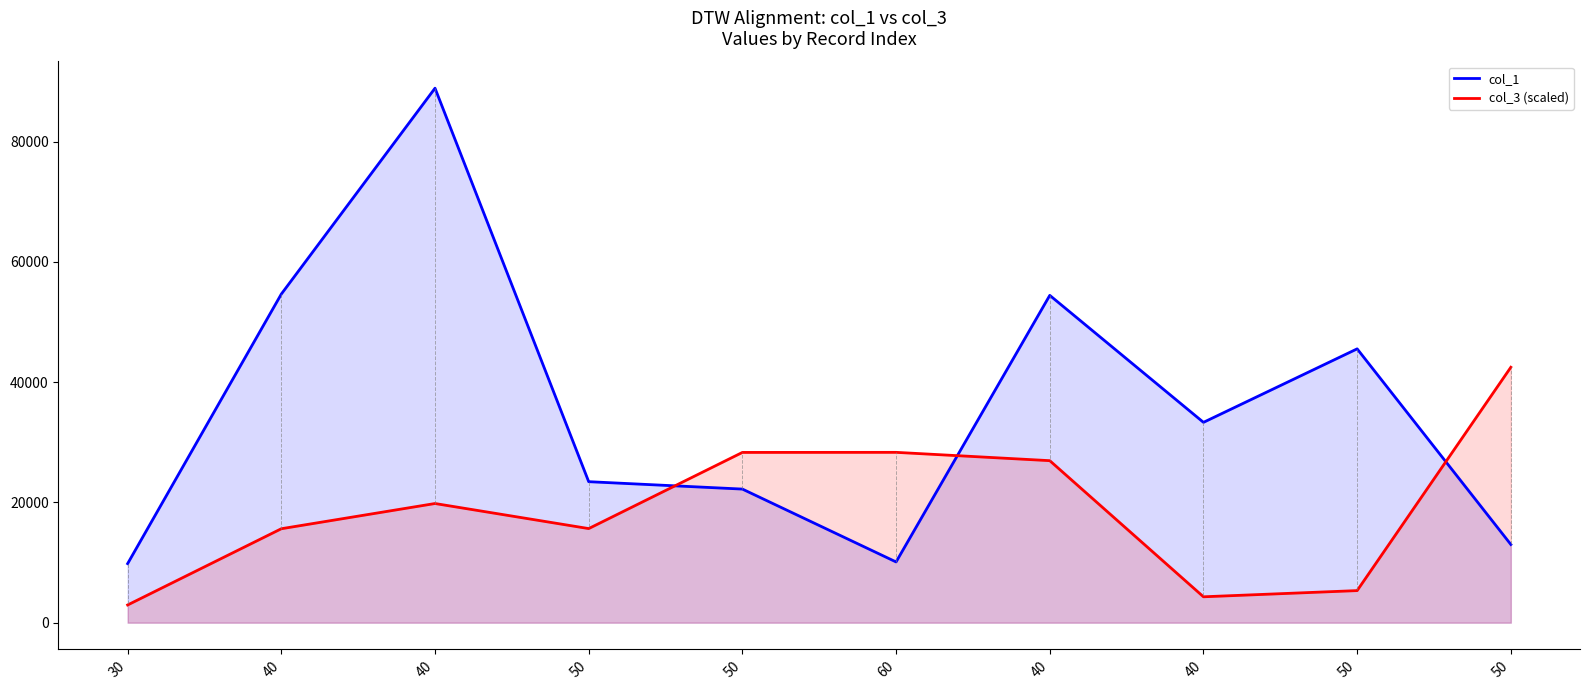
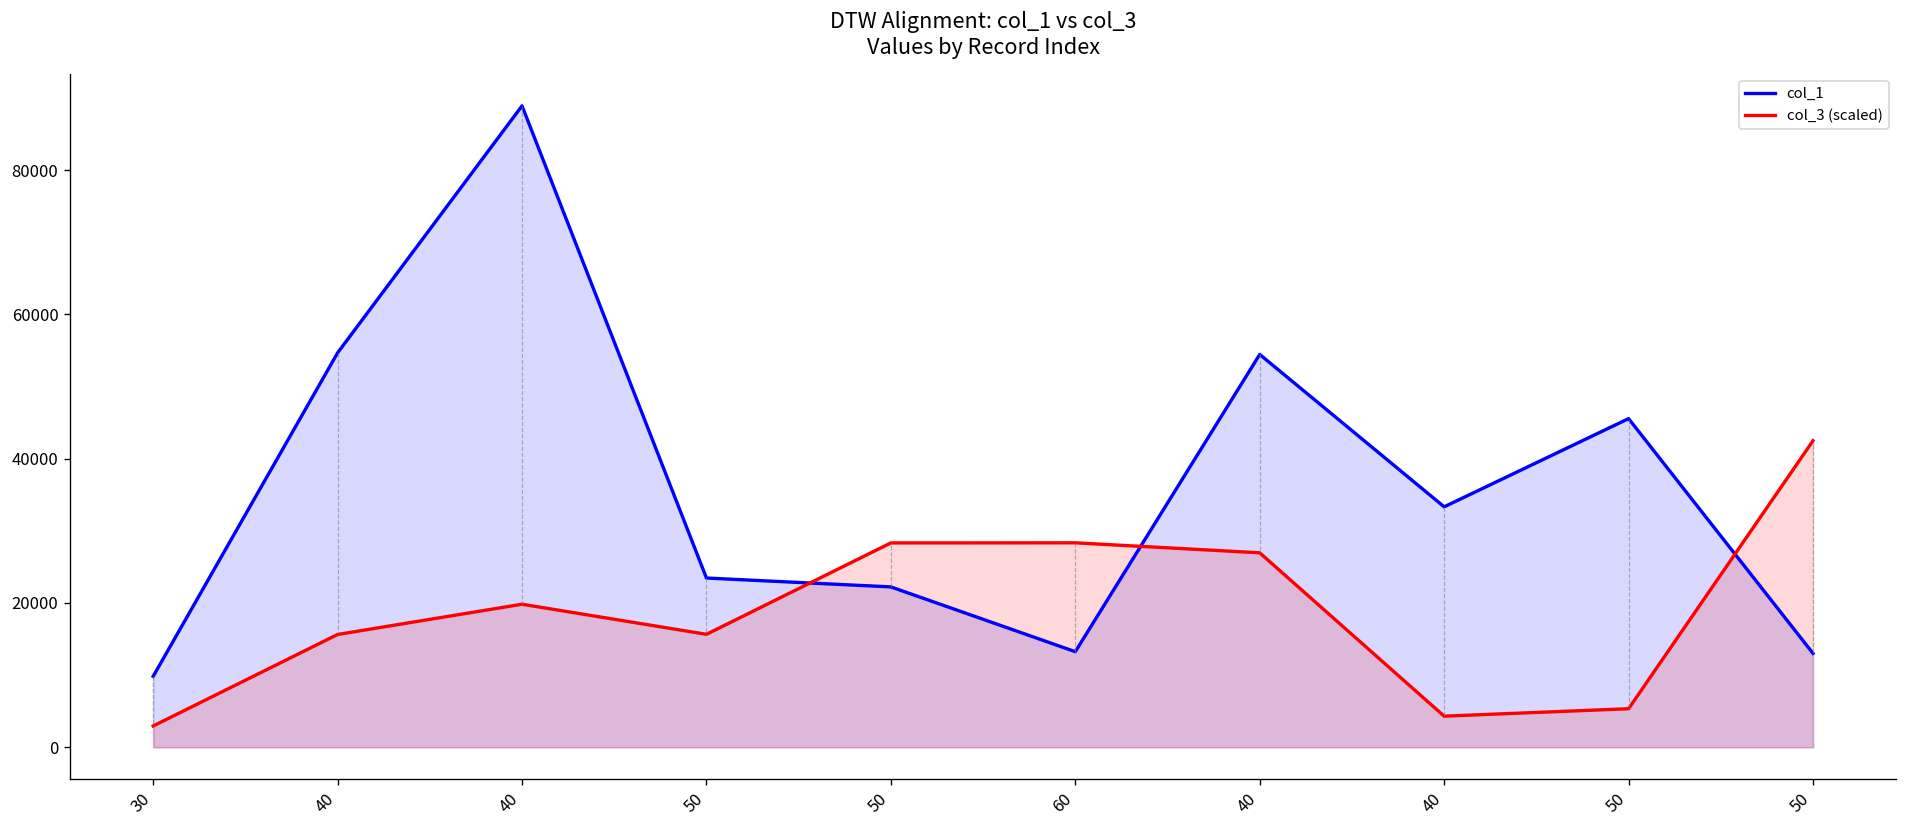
  {
    "col_1": {
-     "60": 10000
+     "60": 13000
    }
  }
